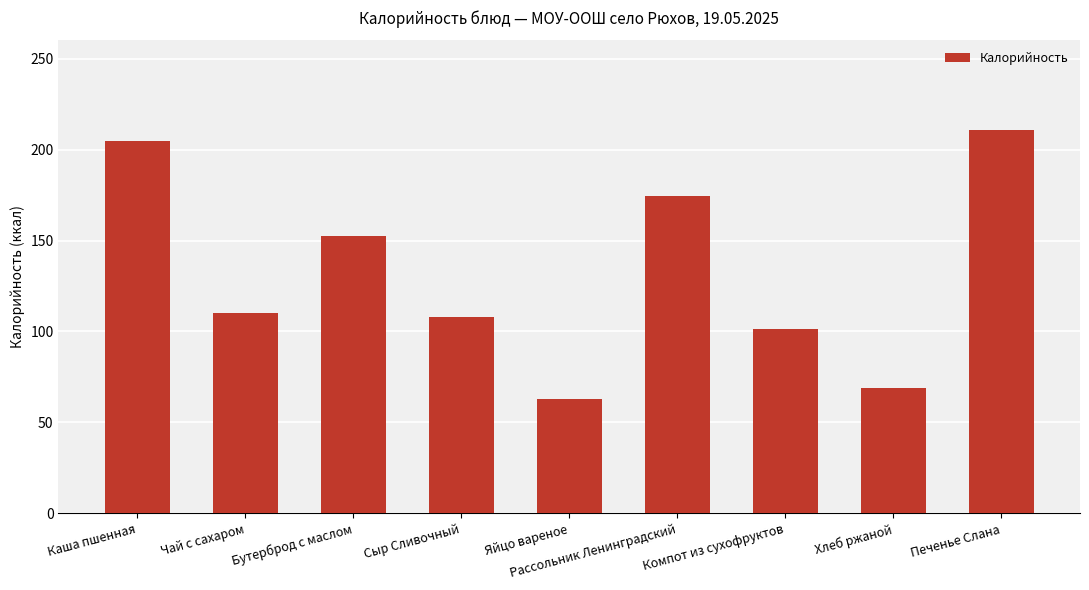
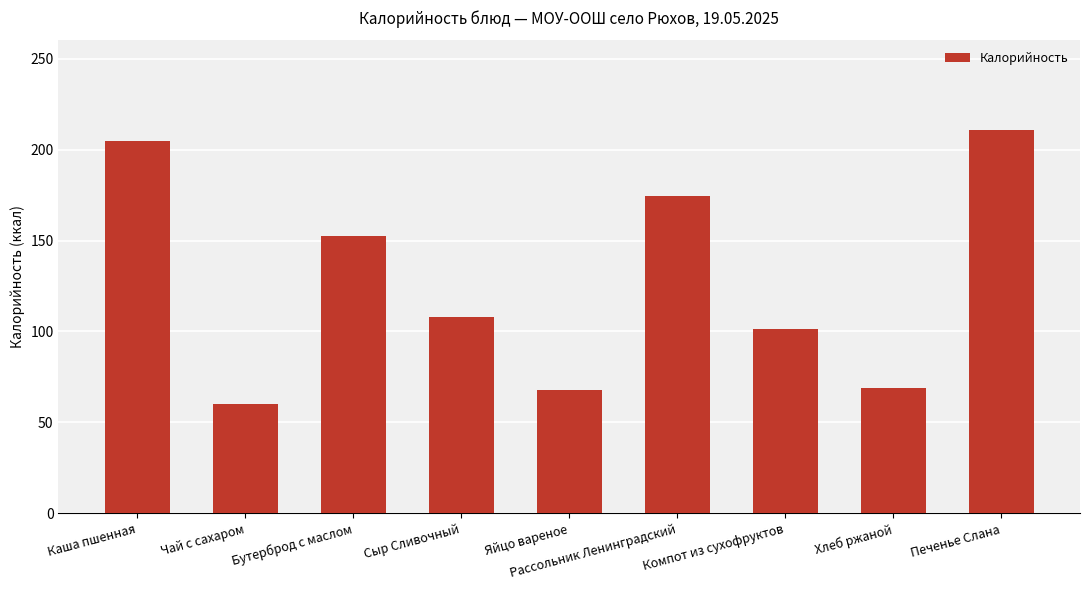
  {
    "Каша пшенная": 205,
-   "Чай с сахаром": 110,
+   "Чай с сахаром": 60,
    "Бутерброд с маслом": 153,
    "Сыр Сливочный": 108,
-   "Яйцо вареное": 63,
+   "Яйцо вареное": 68,
    "Рассольник Ленинградский": 174,
    "Компот из сухофруктов": 101,
    "Хлеб ржаной": 69,
    "Печенье Слана": 211
  }
